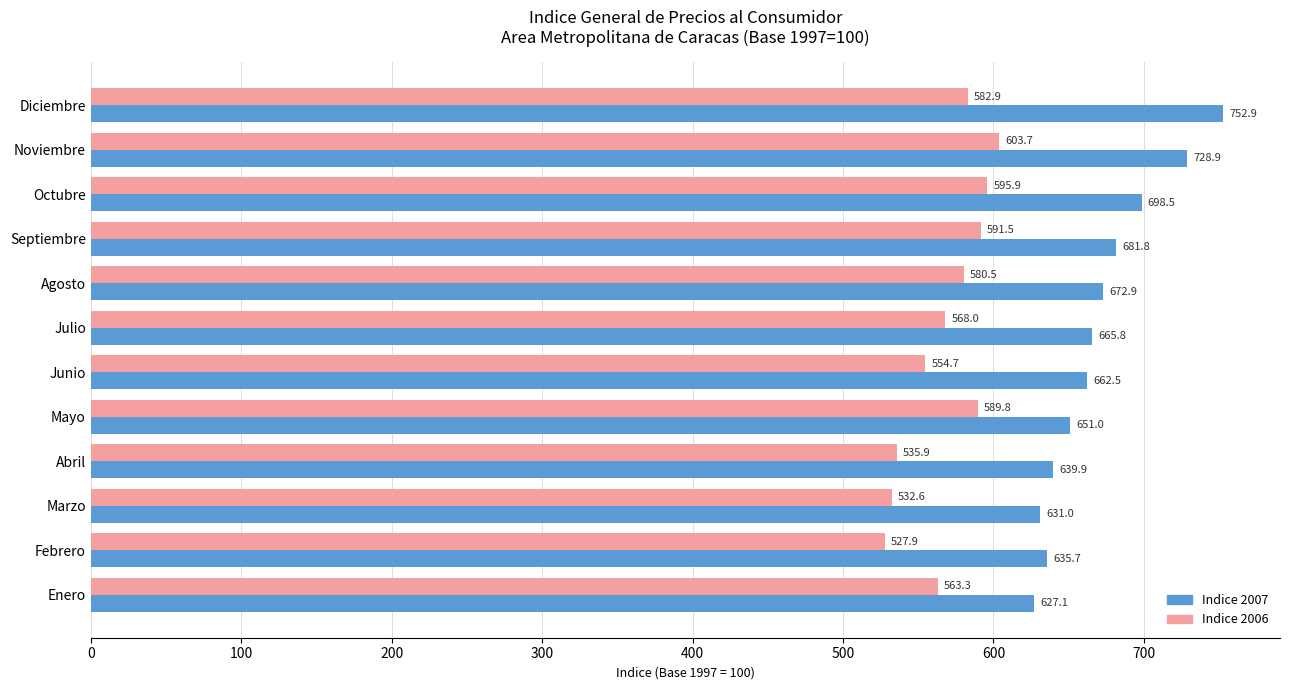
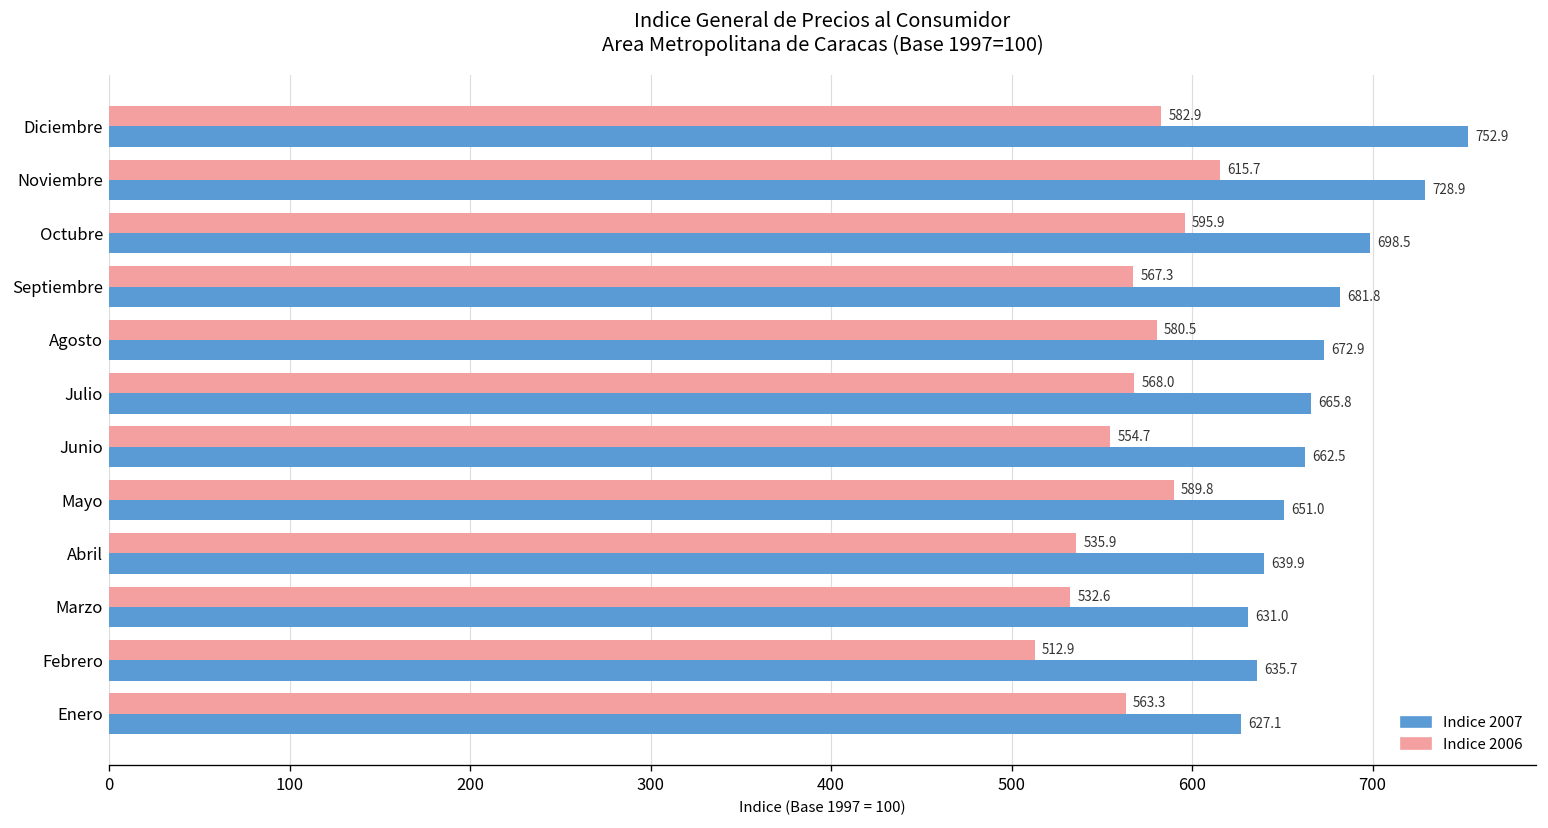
  {
    "Indice 2007": {
      "Diciembre": 752.9,
      "Noviembre": 728.9,
      "Octubre": 698.5,
      "Septiembre": 681.8,
      "Agosto": 672.9,
      "Julio": 665.8,
      "Junio": 662.5,
      "Mayo": 651.0,
      "Abril": 639.9,
      "Marzo": 631.0,
      "Febrero": 635.7,
      "Enero": 627.1
    },
    "Indice 2006": {
      "Diciembre": 582.9,
-     "Noviembre": 603.7,
+     "Noviembre": 615.7,
      "Octubre": 595.9,
-     "Septiembre": 591.5,
+     "Septiembre": 567.3,
      "Agosto": 580.5,
      "Julio": 568.0,
      "Junio": 554.7,
      "Mayo": 589.8,
      "Abril": 535.9,
      "Marzo": 532.6,
-     "Febrero": 527.9,
+     "Febrero": 512.9,
      "Enero": 563.3
    }
  }
